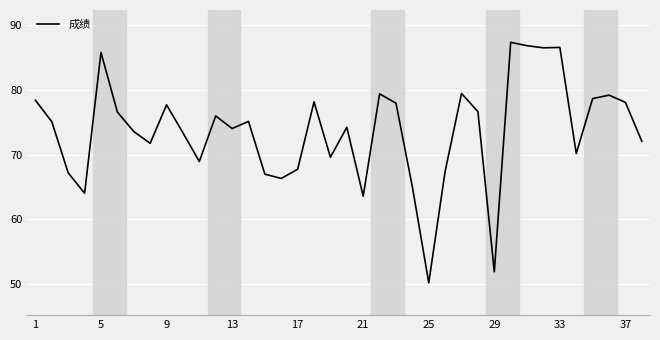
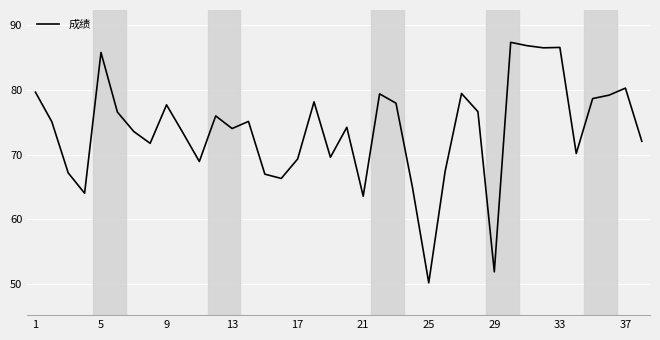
  {
-   "1": 78,
+   "1": 80,
    "5": 86,
    "9": 78,
    "13": 74,
-   "17": 68,
+   "17": 69,
    "21": 64,
    "25": 50,
    "29": 52,
    "33": 87,
-   "37": 78
+   "37": 80
  }
